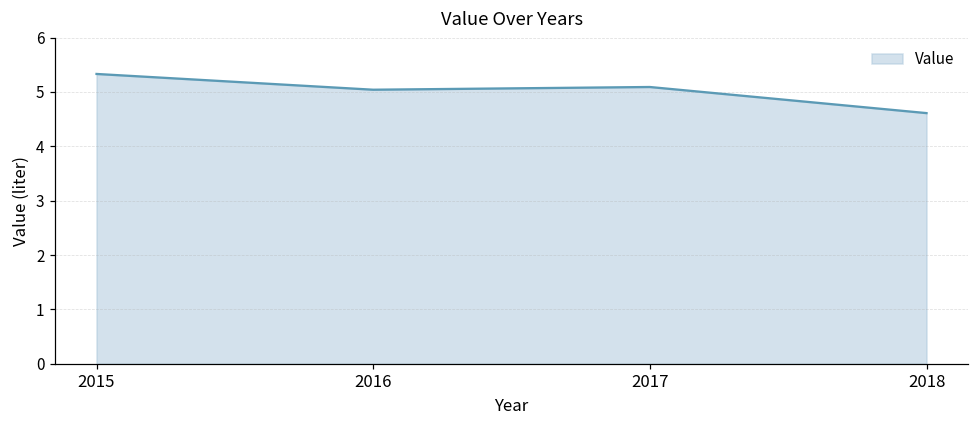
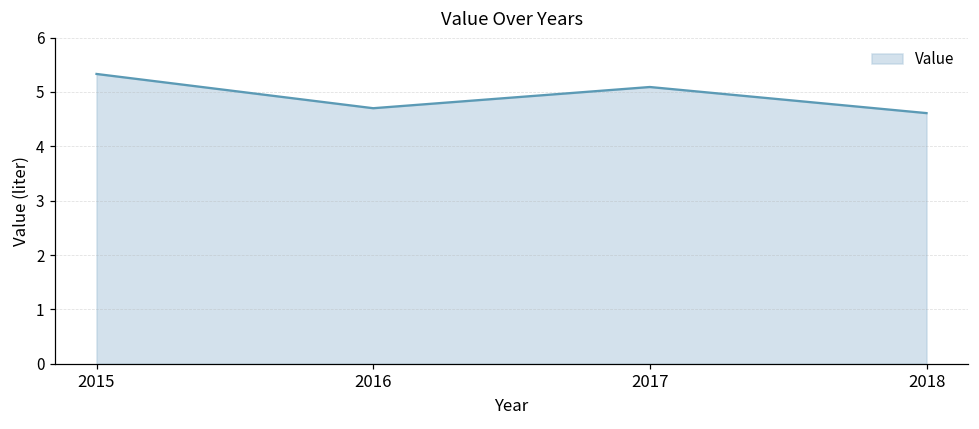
  {
    "2015": 5.3,
-   "2016": 5.0,
+   "2016": 4.7,
    "2017": 5.1,
    "2018": 4.6
  }
